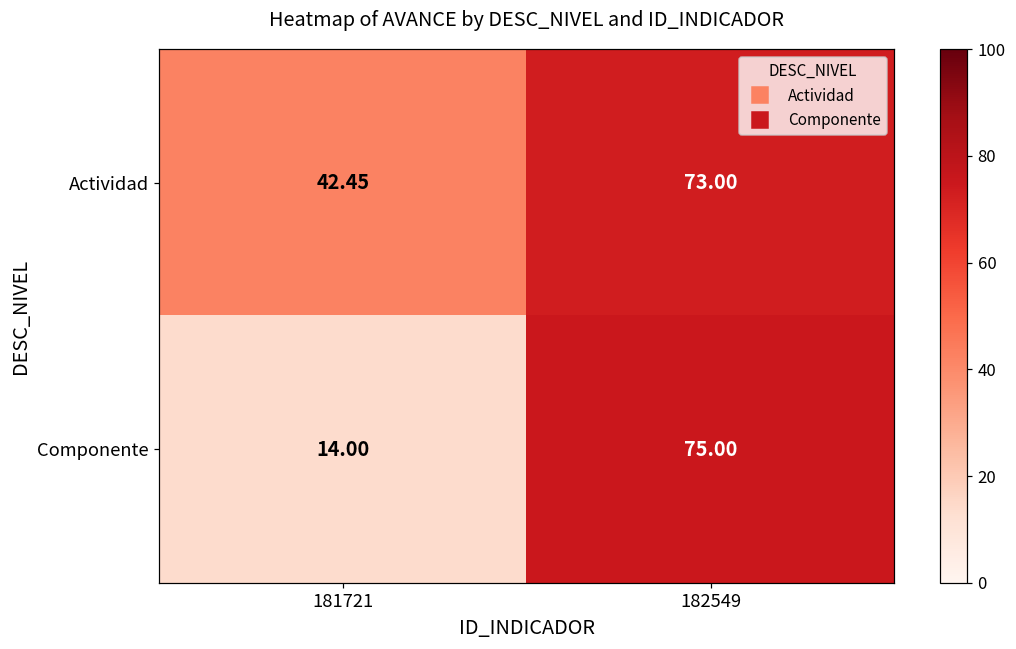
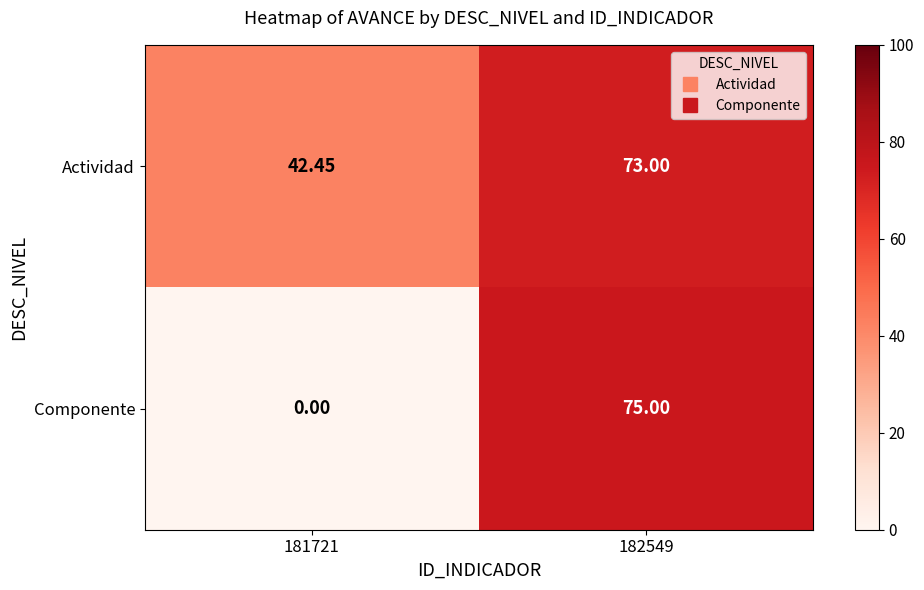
  {
    "Actividad": {
      "181721": 42.45,
      "182549": 73.00
    },
    "Componente": {
-     "181721": 14.00,
+     "181721": 0.00,
      "182549": 75.00
    }
  }
